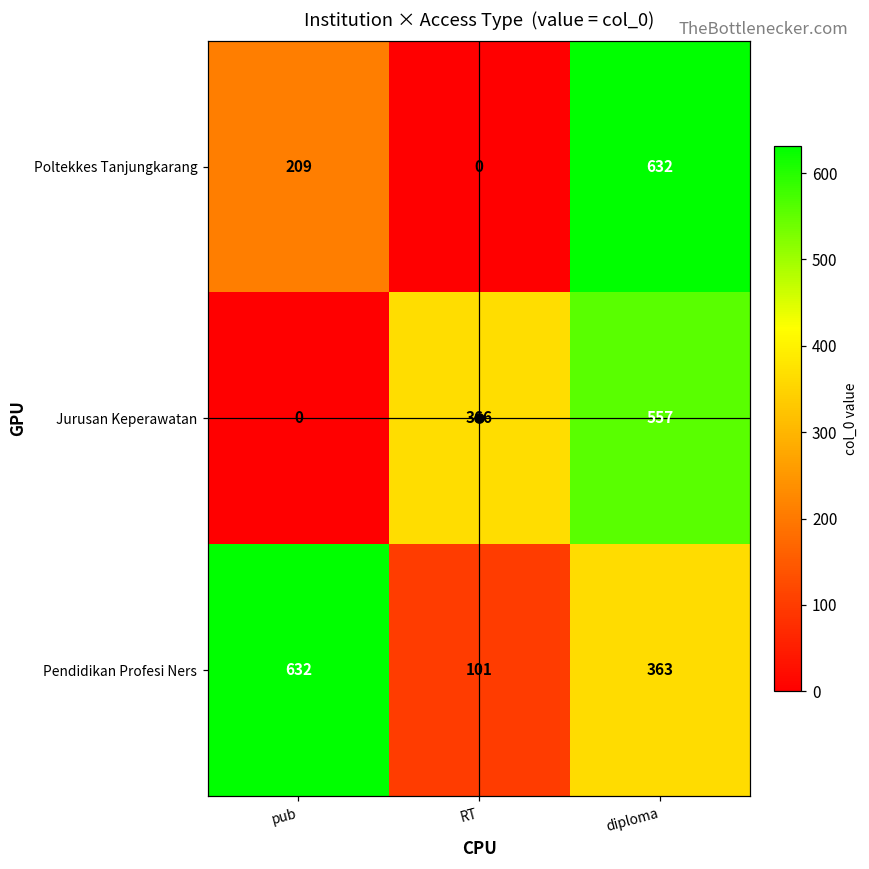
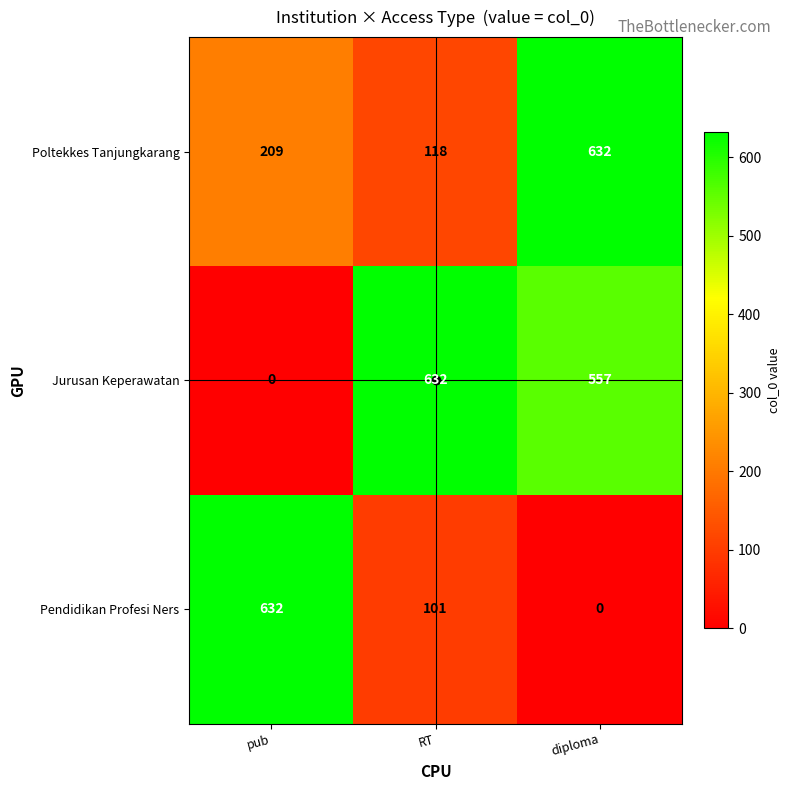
  {
    "Poltekkes Tanjungkarang": {
      "pub": 209,
-     "RT": 0,
+     "RT": 118,
      "diploma": 632
    },
    "Jurusan Keperawatan": {
      "pub": 0,
-     "RT": 366,
+     "RT": 632,
      "diploma": 557
    },
    "Pendidikan Profesi Ners": {
      "pub": 632,
      "RT": 101,
-     "diploma": 363
+     "diploma": 0
    }
  }
